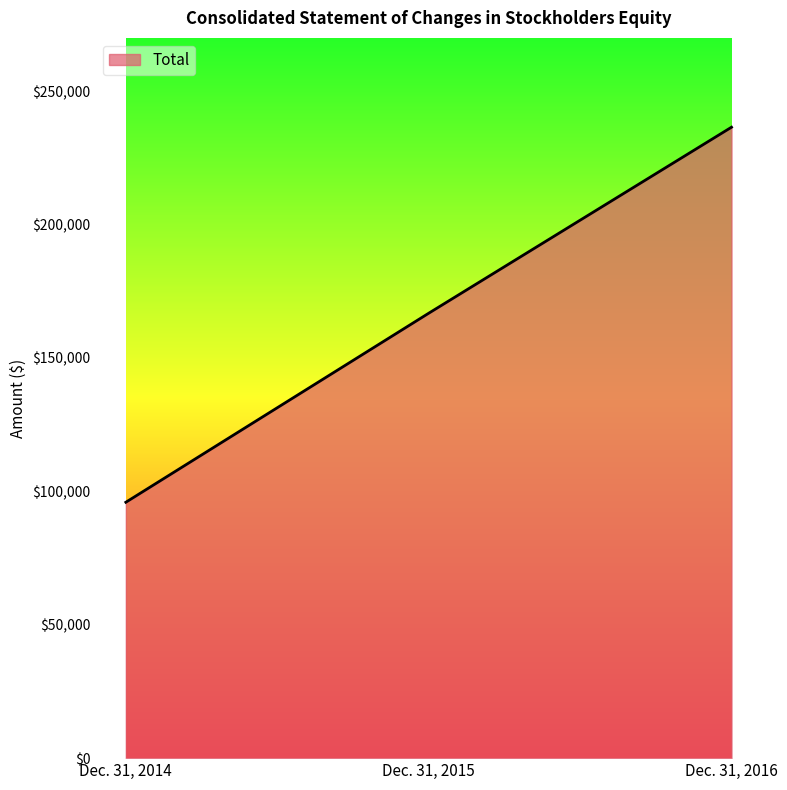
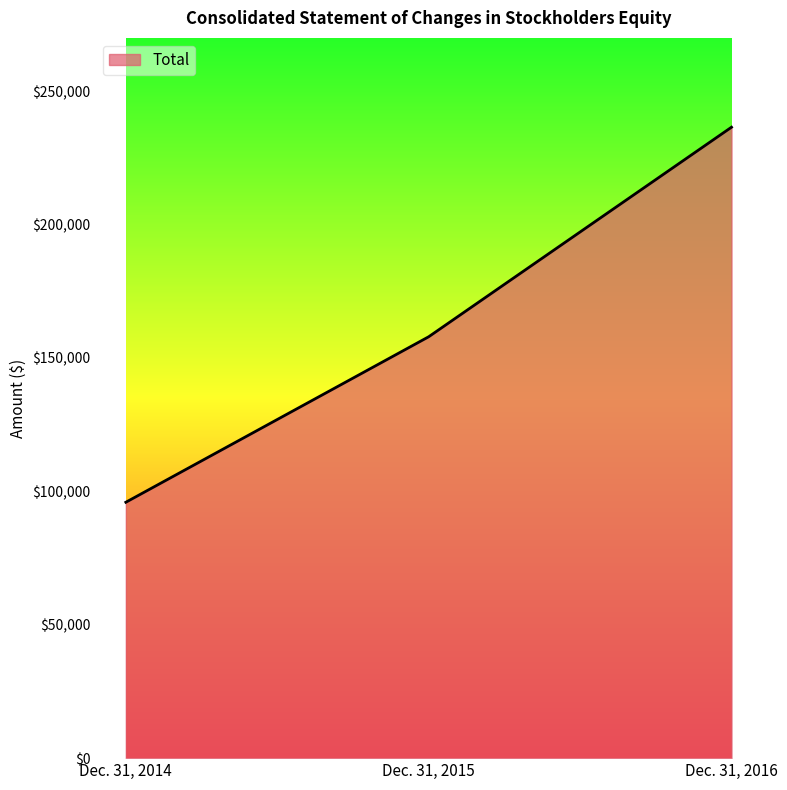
  {
    "Dec. 31, 2014": "$96,000",
-   "Dec. 31, 2015": "$167,000",
+   "Dec. 31, 2015": "$158,000",
    "Dec. 31, 2016": "$237,000"
  }
